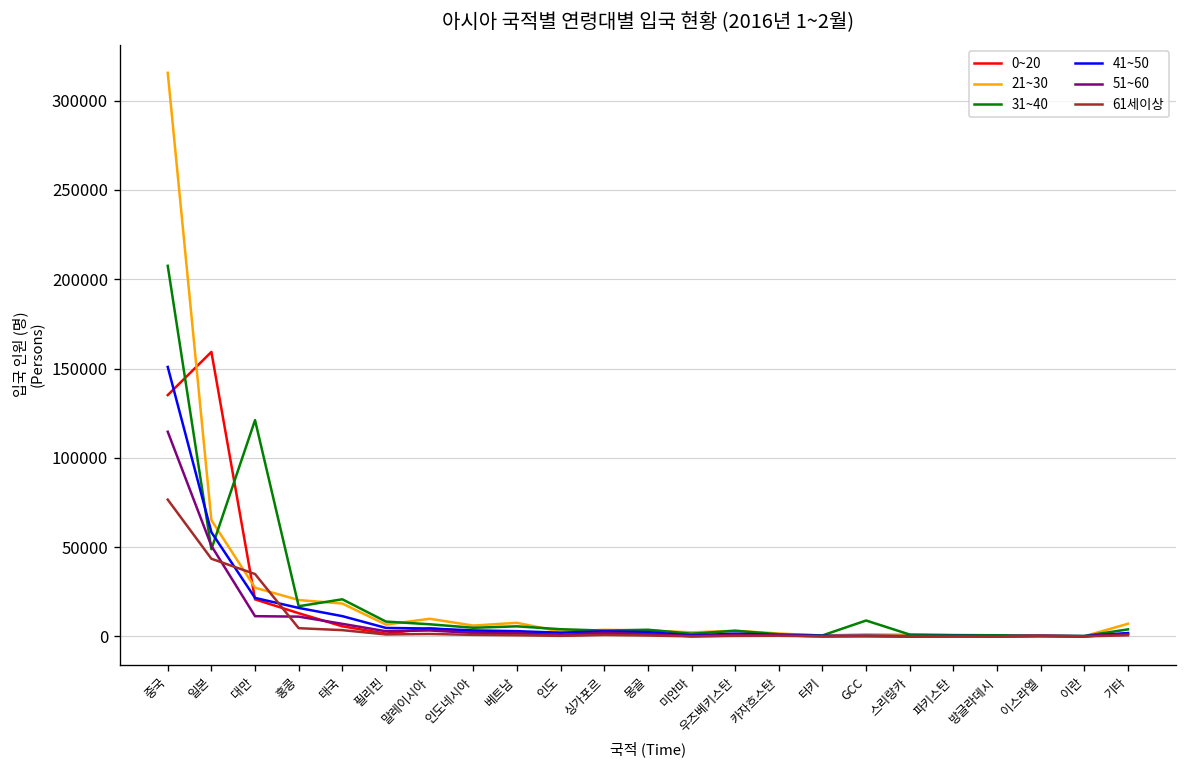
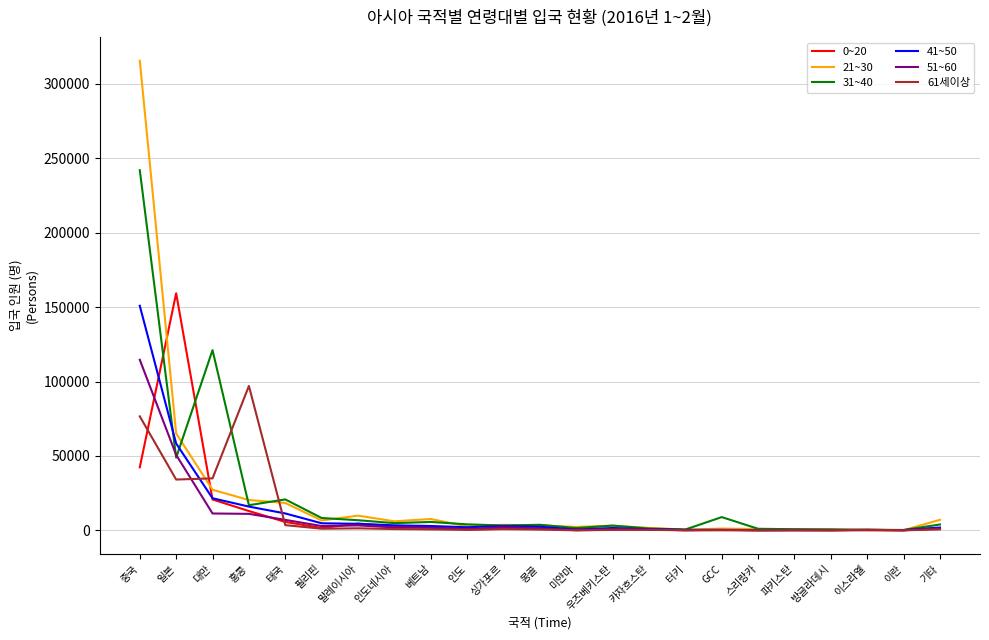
  {
    "0~20": {
-     "중국": 135000,
+     "중국": 42000,
      "일본": 159000,
      "홍콩": 13000
    },
    "21~30": {
      "중국": 316000,
      "일본": 65000,
      "대만": 27000,
      "홍콩": 20000,
      "태국": 18000,
      "말레이시아": 10000,
      "베트남": 8000,
      "기타": 7000
    },
    "31~40": {
-     "중국": 208000,
+     "중국": 242000,
      "일본": 49000,
      "대만": 121000,
      "태국": 21000,
      "말레이시아": 7000,
      "베트남": 6000,
      "GCC": 9000,
      "기타": 4000
    },
    "41~50": {
      "중국": 151000,
      "일본": 58000,
      "태국": 11000,
      "필리핀": 5000
    },
    "51~60": {
      "중국": 115000,
      "일본": 51000,
      "대만": 11000,
      "홍콩": 11000
    },
    "61세이상": {
      "중국": 77000,
-     "일본": 43000,
+     "일본": 34000,
      "대만": 35000,
-     "홍콩": 5000,
+     "홍콩": 97000,
      "태국": 4000,
      "말레이시아": 1000
    }
  }
